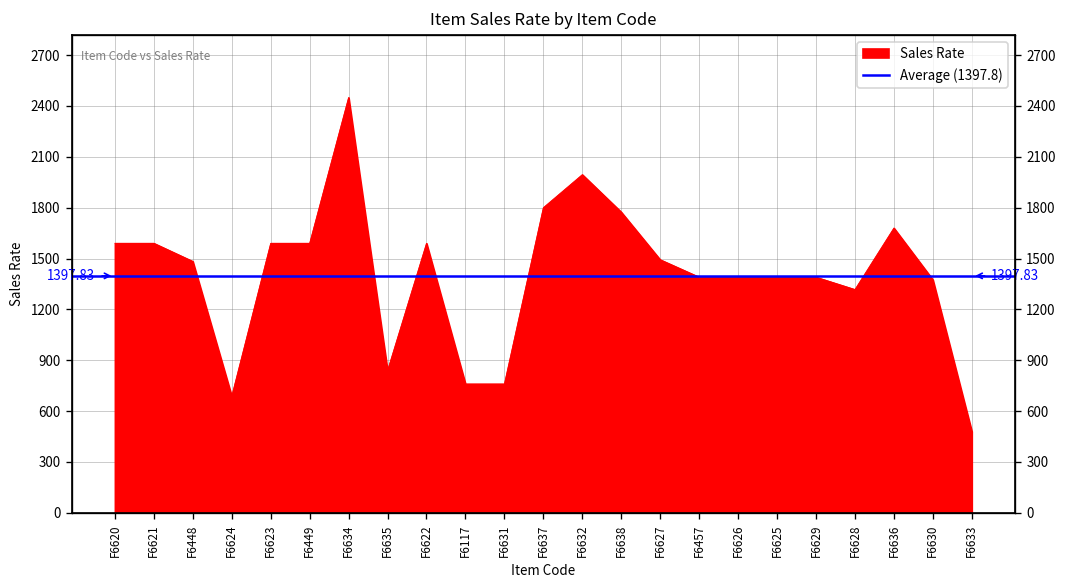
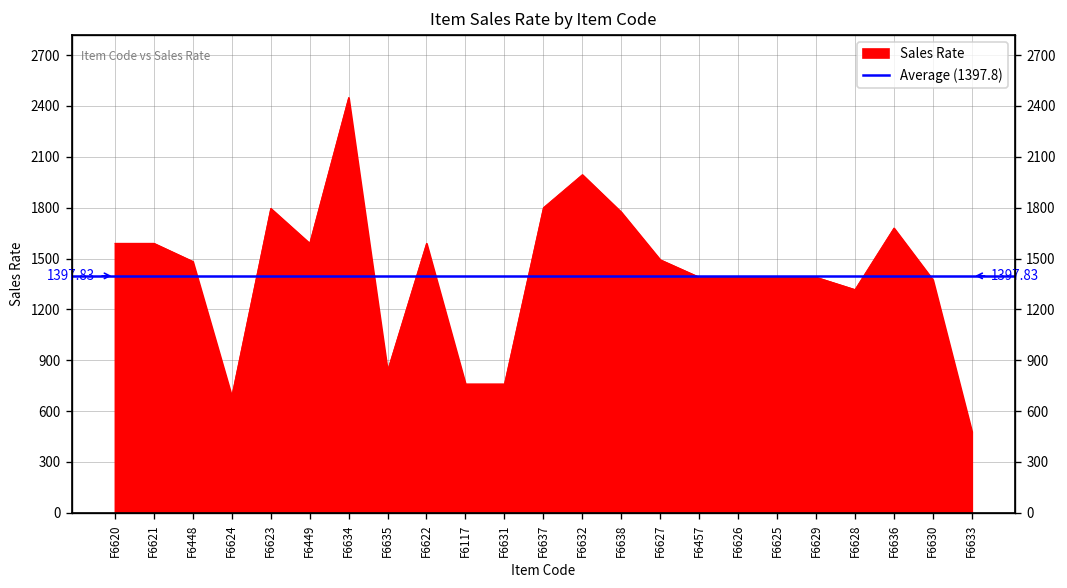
  {
    "F6621": 1590,
    "F6448": 1480,
    "F6624": 690,
-   "F6623": 1590,
+   "F6623": 1800,
    "F6449": 1590,
    "F6634": 2450,
    "F6635": 840,
    "F6622": 1590,
    "F6117": 760,
    "F6631": 760,
    "F6637": 1800,
    "F6632": 2000,
    "F6638": 1770,
    "F6627": 1490,
    "F6457": 1390,
    "F6626": 1390,
    "F6625": 1390,
    "F6629": 1390,
    "F6628": 1320,
    "F6636": 1680,
    "F6630": 1380,
    "F6633": 480
  }
